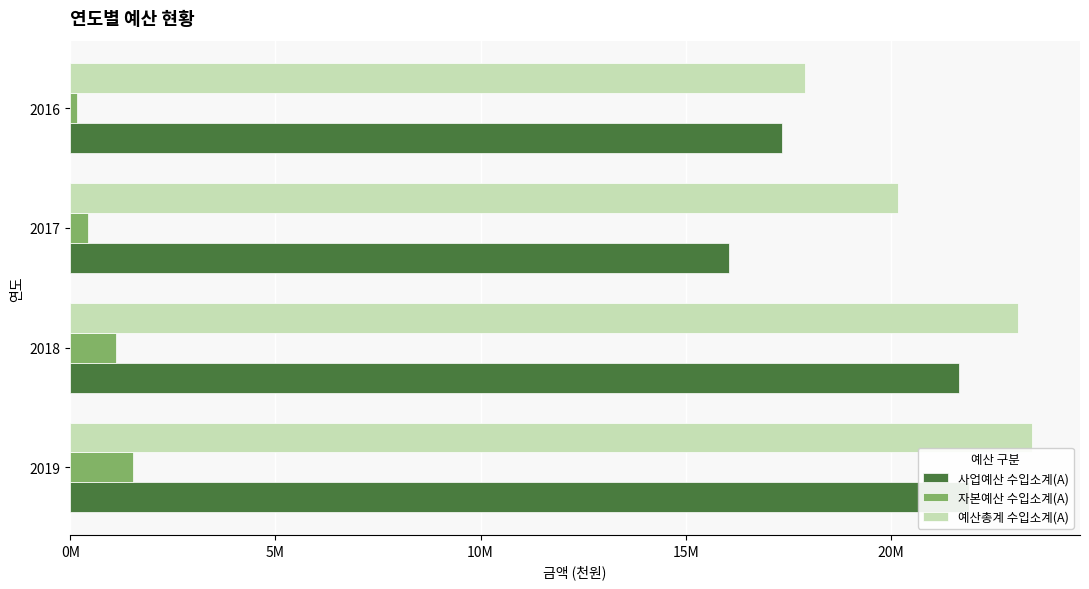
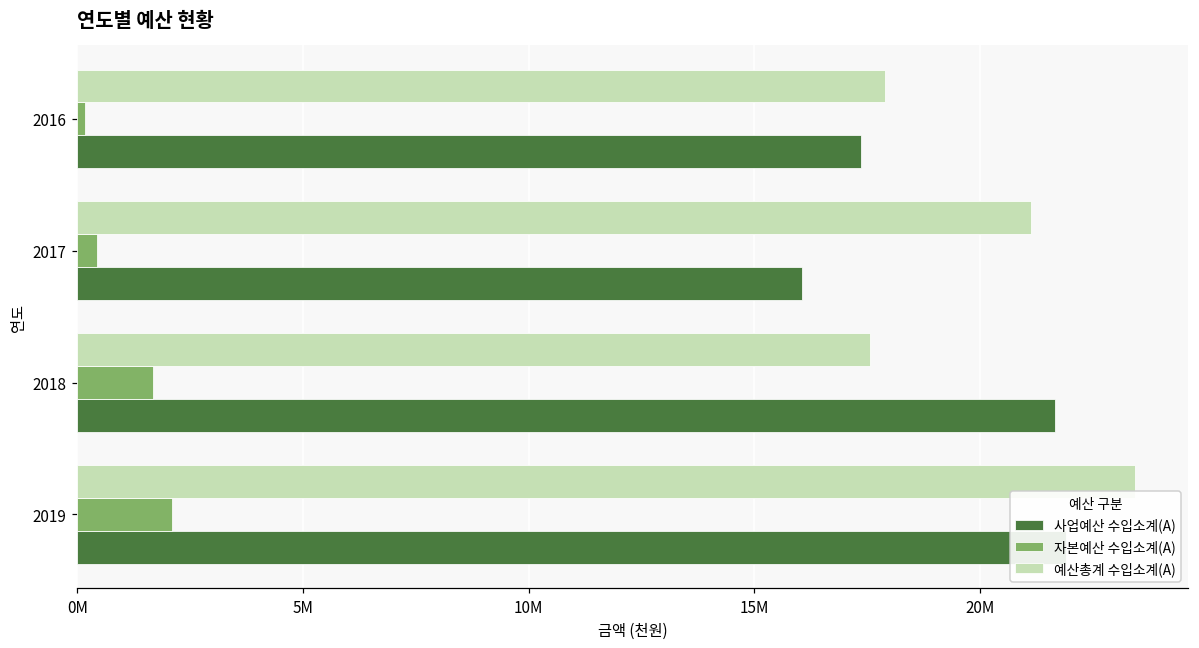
  {
    "사업예산 수입소계(A)": {
      "2016": 17400000,
      "2017": 16000000,
      "2018": 21700000
    },
    "자본예산 수입소계(A)": {
      "2016": 200000,
      "2017": 400000,
-     "2018": 1100000,
-     "2019": 1500000
+     "2018": 1700000,
+     "2019": 2100000
    },
    "예산총계 수입소계(A)": {
      "2016": 17900000,
-     "2017": 20200000,
-     "2018": 23100000,
+     "2017": 21100000,
+     "2018": 17600000,
      "2019": 23400000
    }
  }
